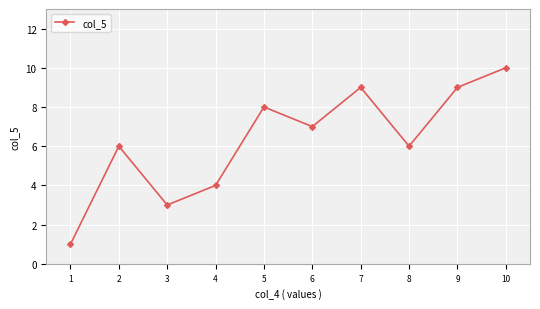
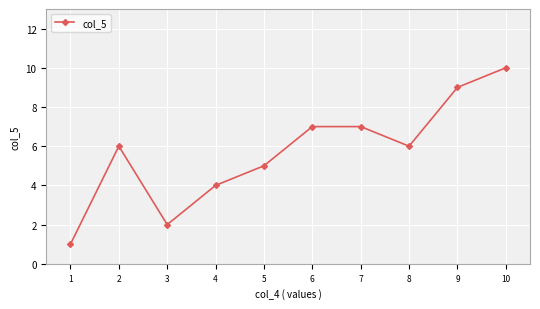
  {
    "1": 1,
    "2": 6,
-   "3": 3,
+   "3": 2,
    "4": 4,
-   "5": 8,
+   "5": 5,
    "6": 7,
-   "7": 9,
+   "7": 7,
    "8": 6,
    "9": 9,
    "10": 10
  }
